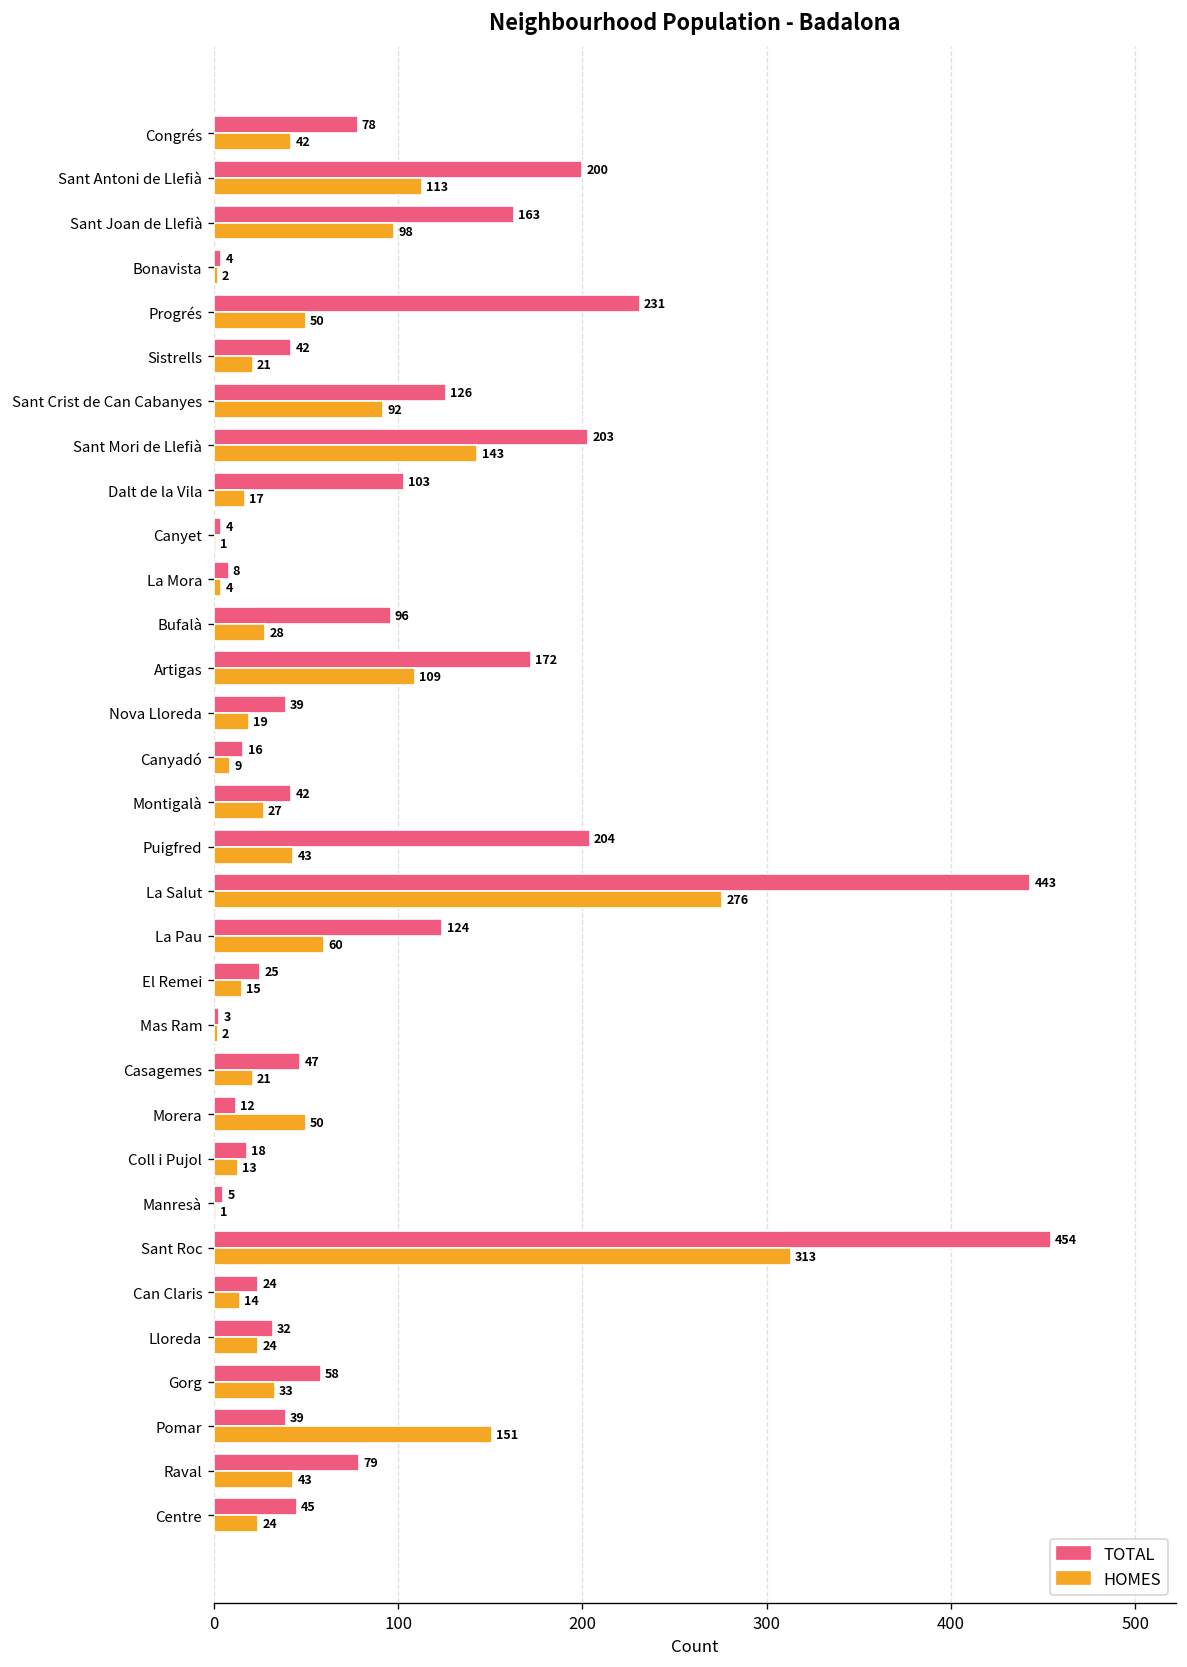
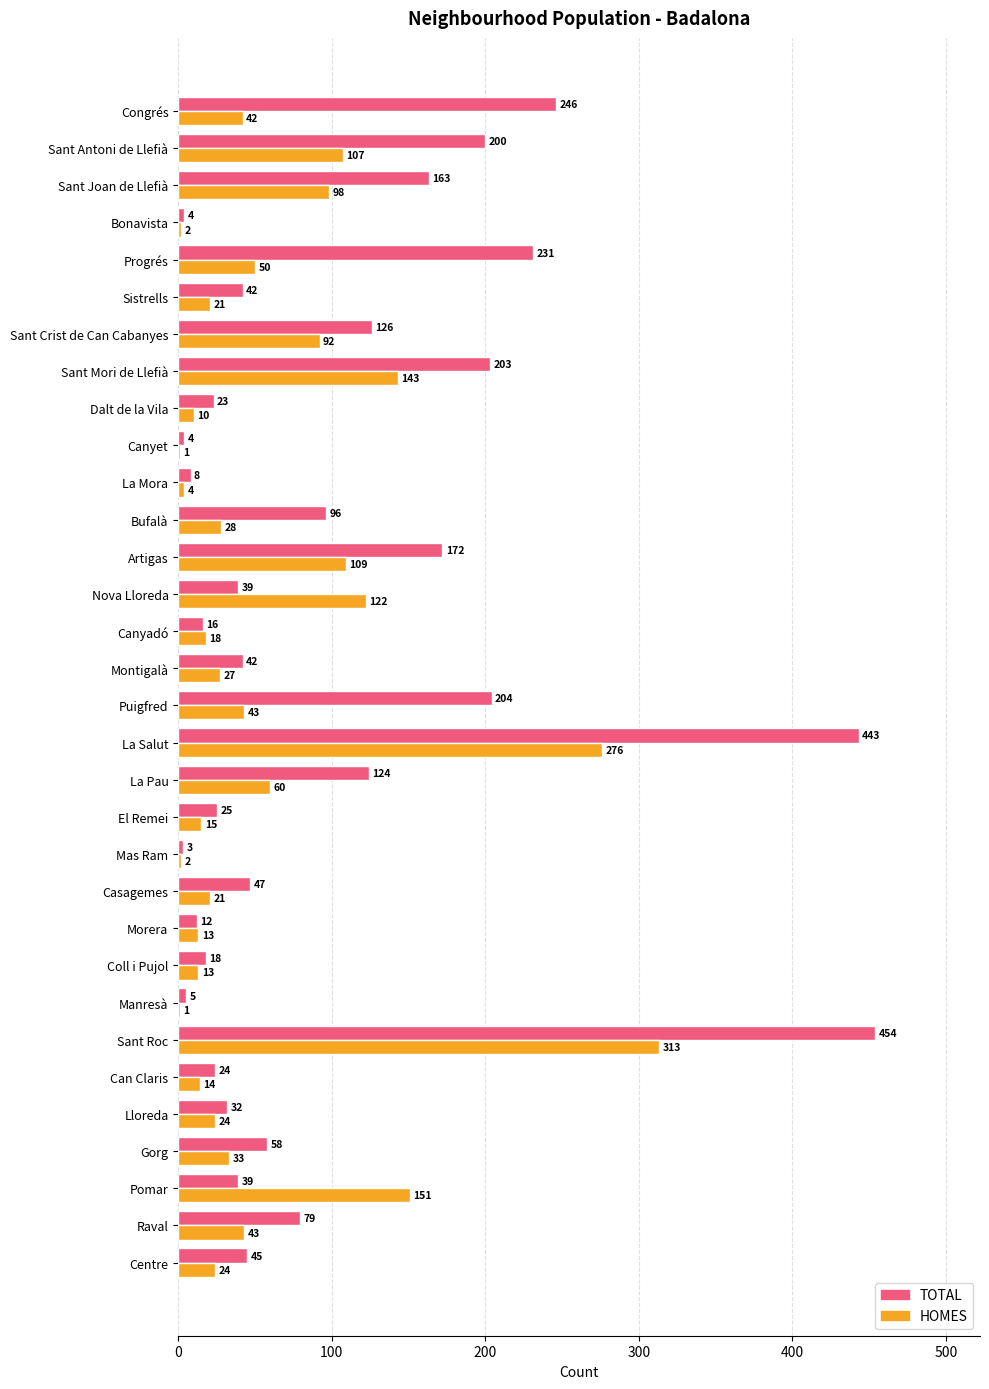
  {
    "TOTAL": {
-     "Congrés": 78,
+     "Congrés": 246,
      "Sant Antoni de Llefià": 200,
      "Sant Joan de Llefià": 163,
      "Bonavista": 4,
      "Progrés": 231,
      "Sistrells": 42,
      "Sant Crist de Can Cabanyes": 126,
      "Sant Mori de Llefià": 203,
-     "Dalt de la Vila": 103,
+     "Dalt de la Vila": 23,
      "Canyet": 4,
      "La Mora": 8,
      "Bufalà": 96,
      "Artigas": 172,
      "Nova Lloreda": 39,
      "Canyadó": 16,
      "Montigalà": 42,
      "Puigfred": 204,
      "La Salut": 443,
      "La Pau": 124,
      "El Remei": 25,
      "Mas Ram": 3,
      "Casagemes": 47,
      "Morera": 12,
      "Coll i Pujol": 18,
      "Manresà": 5,
      "Sant Roc": 454,
      "Can Claris": 24,
      "Lloreda": 32,
      "Gorg": 58,
      "Pomar": 39,
      "Raval": 79,
      "Centre": 45
    },
    "HOMES": {
      "Congrés": 42,
-     "Sant Antoni de Llefià": 113,
+     "Sant Antoni de Llefià": 107,
      "Sant Joan de Llefià": 98,
      "Bonavista": 2,
      "Progrés": 50,
      "Sistrells": 21,
      "Sant Crist de Can Cabanyes": 92,
      "Sant Mori de Llefià": 143,
-     "Dalt de la Vila": 17,
+     "Dalt de la Vila": 10,
      "Canyet": 1,
      "La Mora": 4,
      "Bufalà": 28,
      "Artigas": 109,
-     "Nova Lloreda": 19,
-     "Canyadó": 9,
+     "Nova Lloreda": 122,
+     "Canyadó": 18,
      "Montigalà": 27,
      "Puigfred": 43,
      "La Salut": 276,
      "La Pau": 60,
      "El Remei": 15,
      "Mas Ram": 2,
      "Casagemes": 21,
-     "Morera": 50,
+     "Morera": 13,
      "Coll i Pujol": 13,
      "Manresà": 1,
      "Sant Roc": 313,
      "Can Claris": 14,
      "Lloreda": 24,
      "Gorg": 33,
      "Pomar": 151,
      "Raval": 43,
      "Centre": 24
    }
  }
